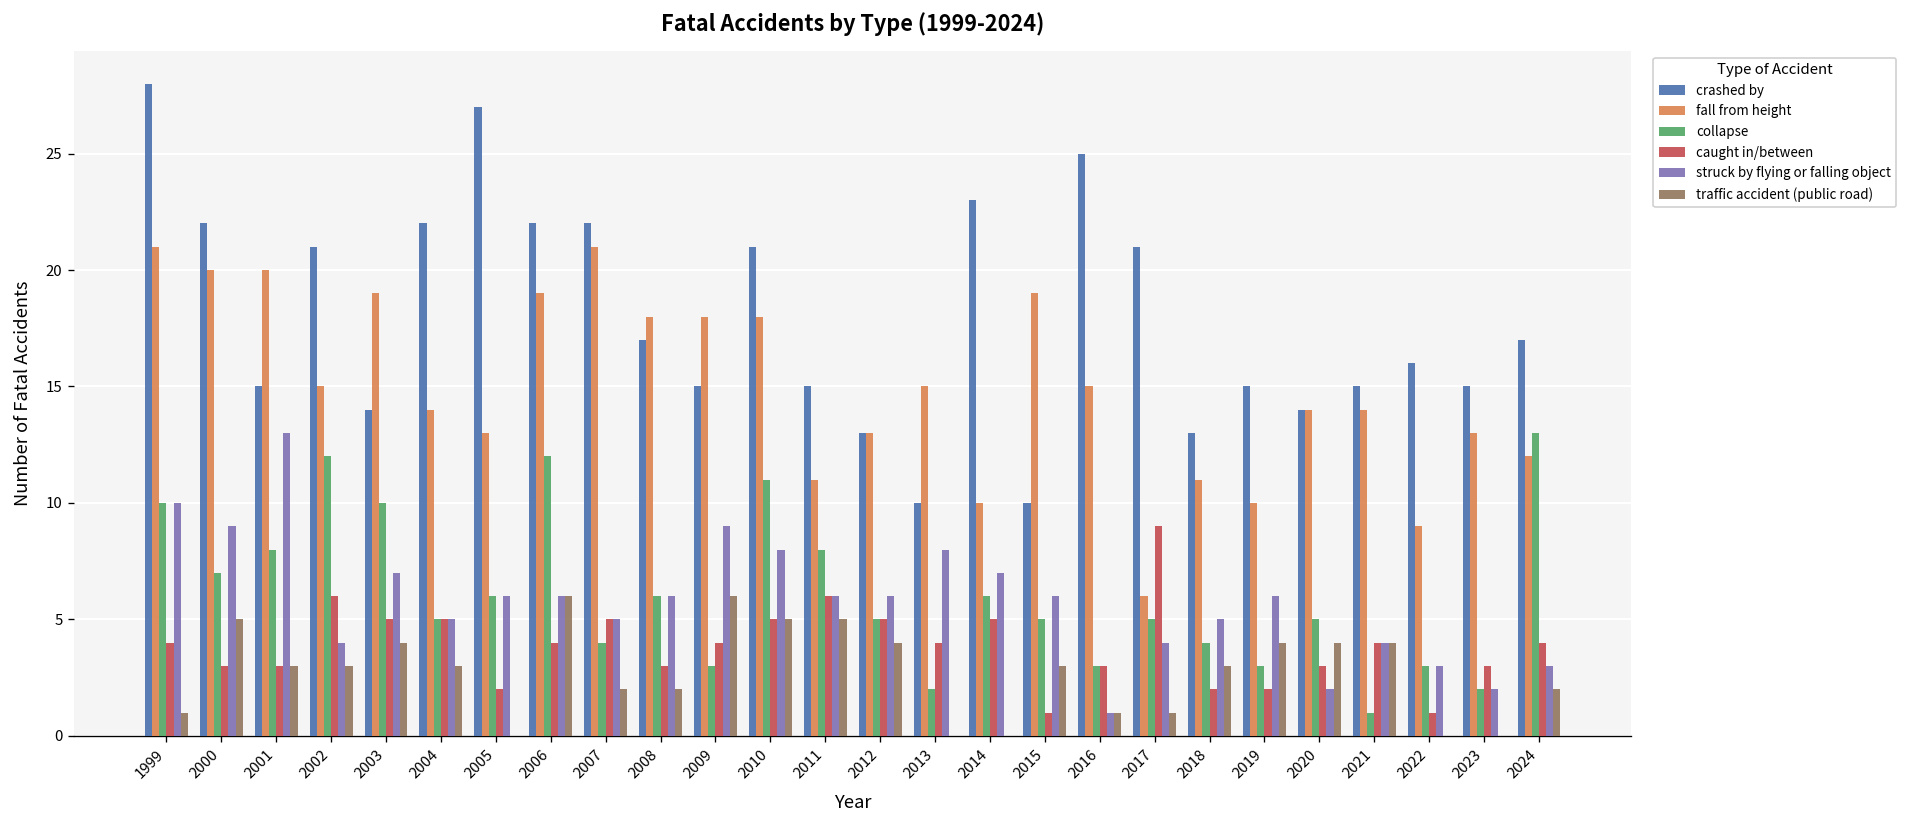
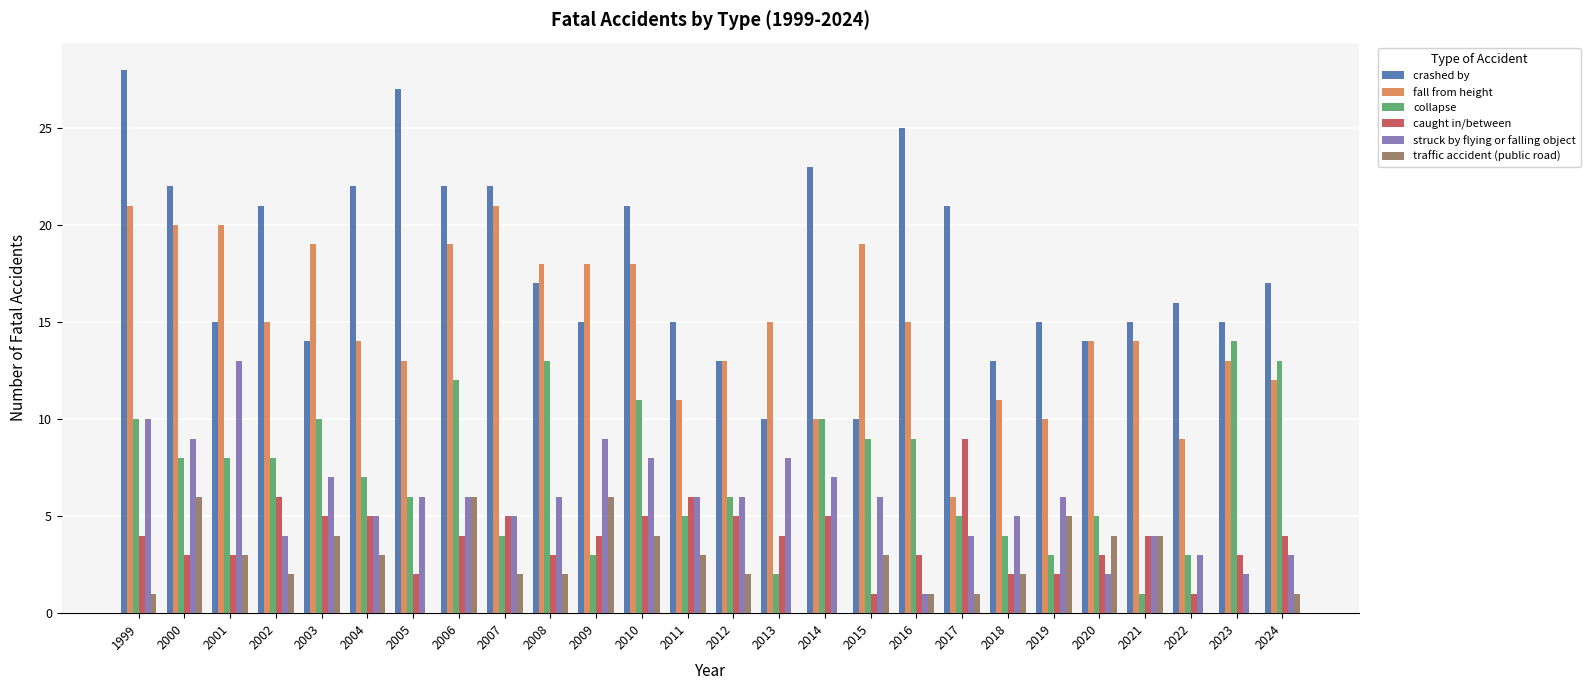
  {
    "collapse": {
      "1999": 10,
-     "2000": 7,
+     "2000": 8,
      "2001": 8,
-     "2002": 12,
+     "2002": 8,
      "2003": 10,
-     "2004": 5,
+     "2004": 7,
      "2005": 6,
      "2006": 12,
      "2007": 4,
-     "2008": 6,
+     "2008": 13,
      "2009": 3,
      "2010": 11,
-     "2011": 8,
-     "2012": 5,
+     "2011": 5,
+     "2012": 6,
      "2013": 2,
-     "2014": 6,
-     "2015": 5,
-     "2016": 3,
+     "2014": 10,
+     "2015": 9,
+     "2016": 9,
      "2017": 5,
      "2018": 4,
      "2019": 3,
      "2020": 5,
      "2021": 1,
      "2022": 3,
-     "2023": 2,
+     "2023": 14,
      "2024": 13
    },
    "traffic accident (public road)": {
      "1999": 1,
-     "2000": 5,
+     "2000": 6,
      "2001": 3,
-     "2002": 3,
+     "2002": 2,
      "2003": 4,
      "2004": 3,
      "2005": 0,
      "2006": 6,
      "2007": 2,
      "2008": 2,
      "2009": 6,
-     "2010": 5,
-     "2011": 5,
-     "2012": 4,
+     "2010": 4,
+     "2011": 3,
+     "2012": 2,
      "2013": 0,
      "2014": 0,
      "2015": 3,
      "2016": 1,
      "2017": 1,
-     "2018": 3,
-     "2019": 4,
+     "2018": 2,
+     "2019": 5,
      "2020": 4,
      "2021": 4,
      "2022": 0,
      "2023": 0,
-     "2024": 2
+     "2024": 1
    }
  }
